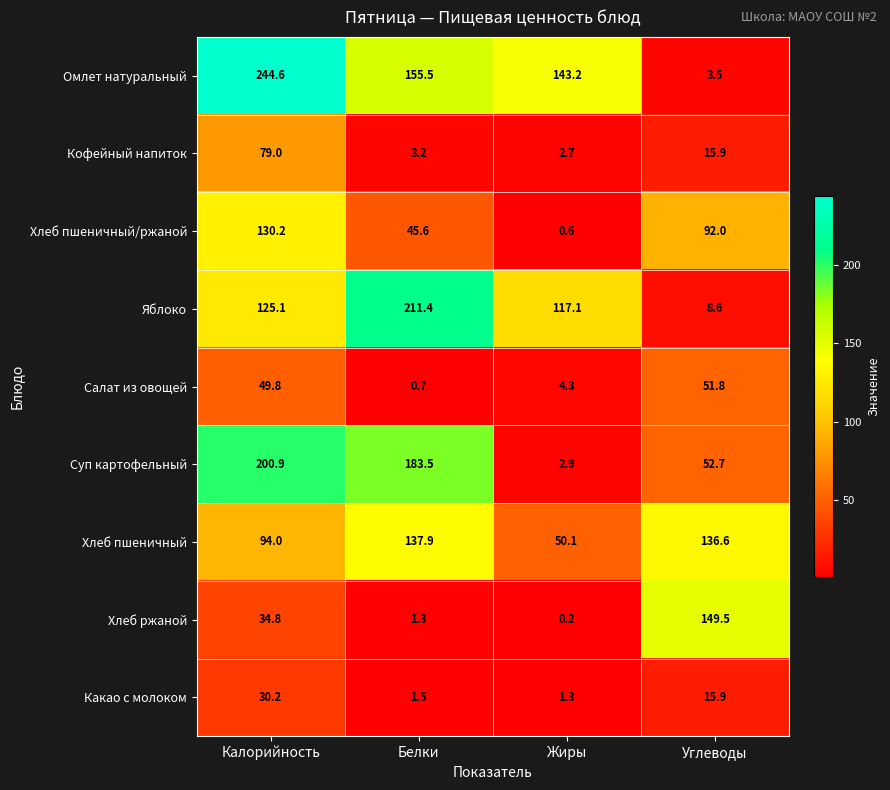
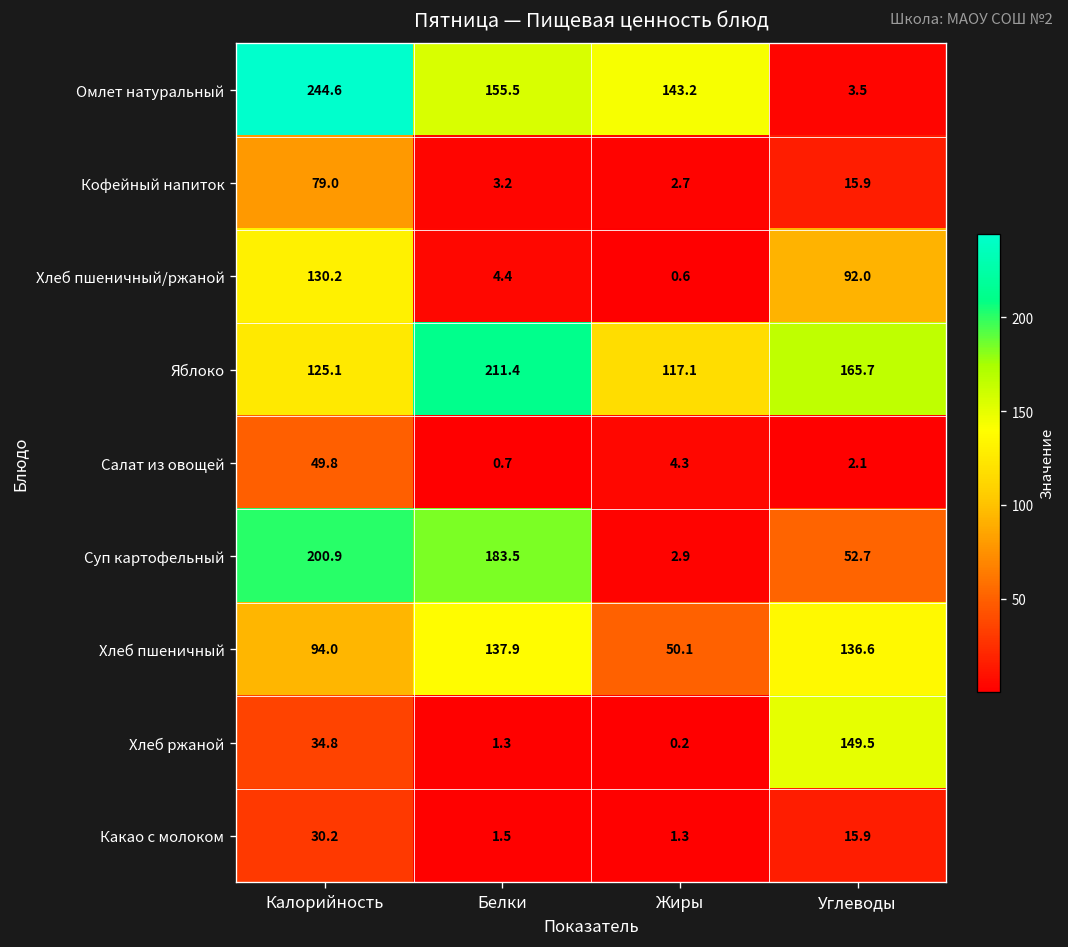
  {
    "Омлет натуральный": {
      "Калорийность": 244.6,
      "Белки": 155.5,
      "Жиры": 143.2,
      "Углеводы": 3.5
    },
    "Кофейный напиток": {
      "Калорийность": 79.0,
      "Белки": 3.2,
      "Жиры": 2.7,
      "Углеводы": 15.9
    },
    "Хлеб пшеничный/ржаной": {
      "Калорийность": 130.2,
-     "Белки": 45.6,
+     "Белки": 4.4,
      "Жиры": 0.6,
      "Углеводы": 92.0
    },
    "Яблоко": {
      "Калорийность": 125.1,
      "Белки": 211.4,
      "Жиры": 117.1,
-     "Углеводы": 8.6
+     "Углеводы": 165.7
    },
    "Салат из овощей": {
      "Калорийность": 49.8,
      "Белки": 0.7,
      "Жиры": 4.3,
-     "Углеводы": 51.8
+     "Углеводы": 2.1
    },
    "Суп картофельный": {
      "Калорийность": 200.9,
      "Белки": 183.5,
      "Жиры": 2.9,
      "Углеводы": 52.7
    },
    "Хлеб пшеничный": {
      "Калорийность": 94.0,
      "Белки": 137.9,
      "Жиры": 50.1,
      "Углеводы": 136.6
    },
    "Хлеб ржаной": {
      "Калорийность": 34.8,
      "Белки": 1.3,
      "Жиры": 0.2,
      "Углеводы": 149.5
    },
    "Какао с молоком": {
      "Калорийность": 30.2,
      "Белки": 1.5,
      "Жиры": 1.3,
      "Углеводы": 15.9
    }
  }
